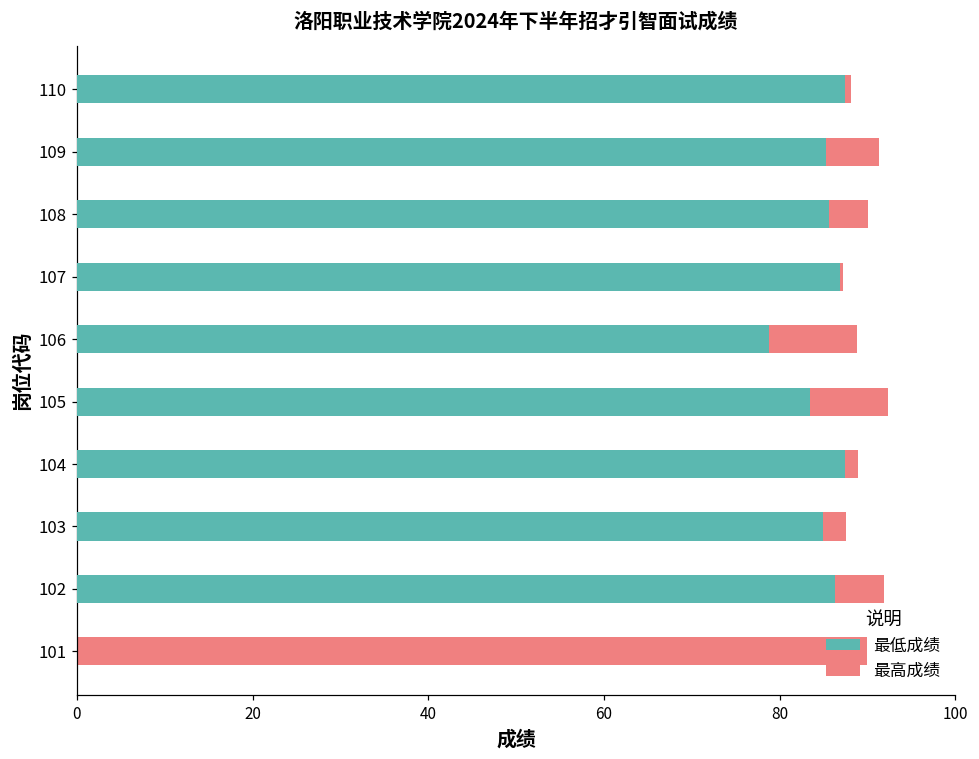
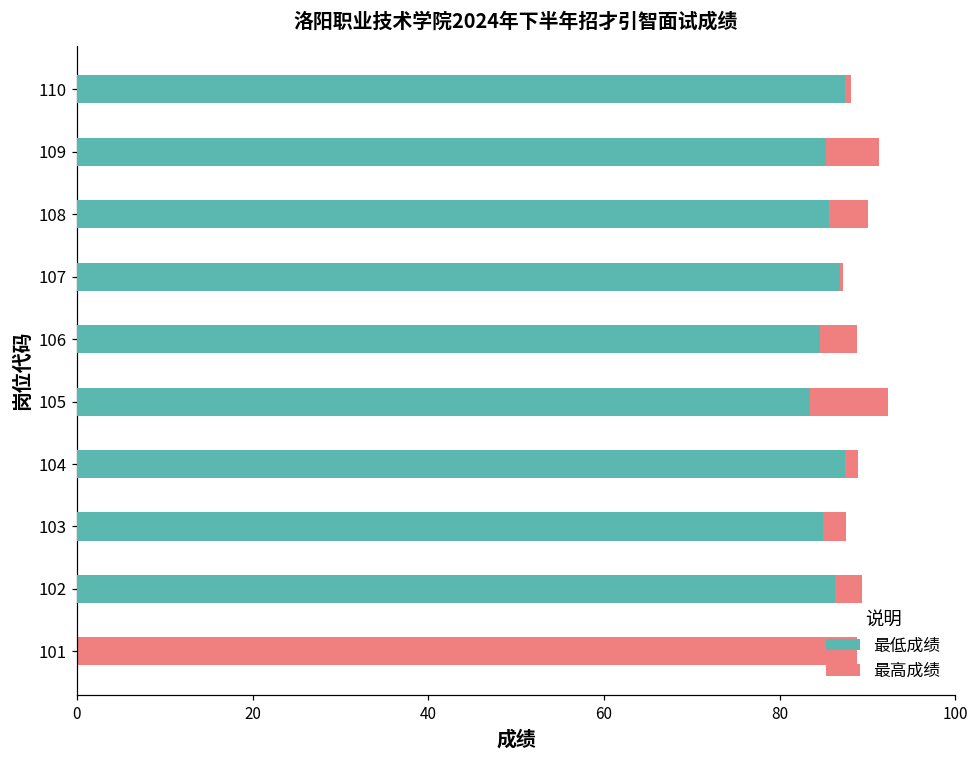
  {
    "最低成绩": {
-     "106": 79,
+     "106": 85,
      "101": 0
    },
    "最高成绩": {
      "110": 88,
      "109": 91,
      "108": 90,
      "107": 87,
      "106": 89,
      "105": 92,
      "104": 89,
      "103": 88,
-     "102": 92,
-     "101": 90
+     "102": 89,
+     "101": 89
    }
  }
